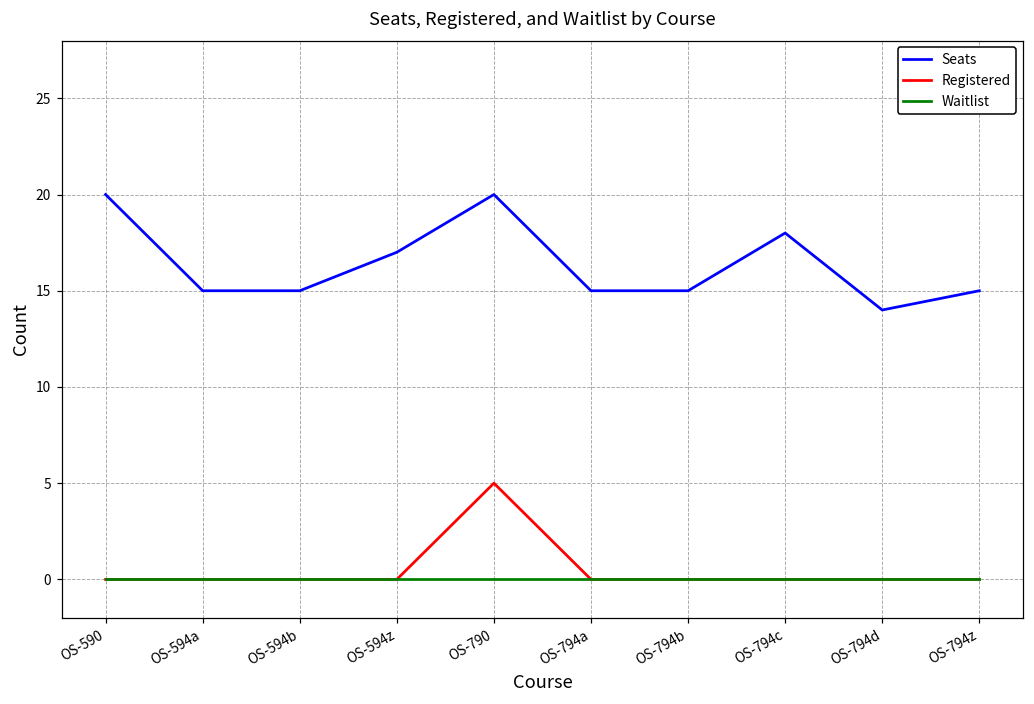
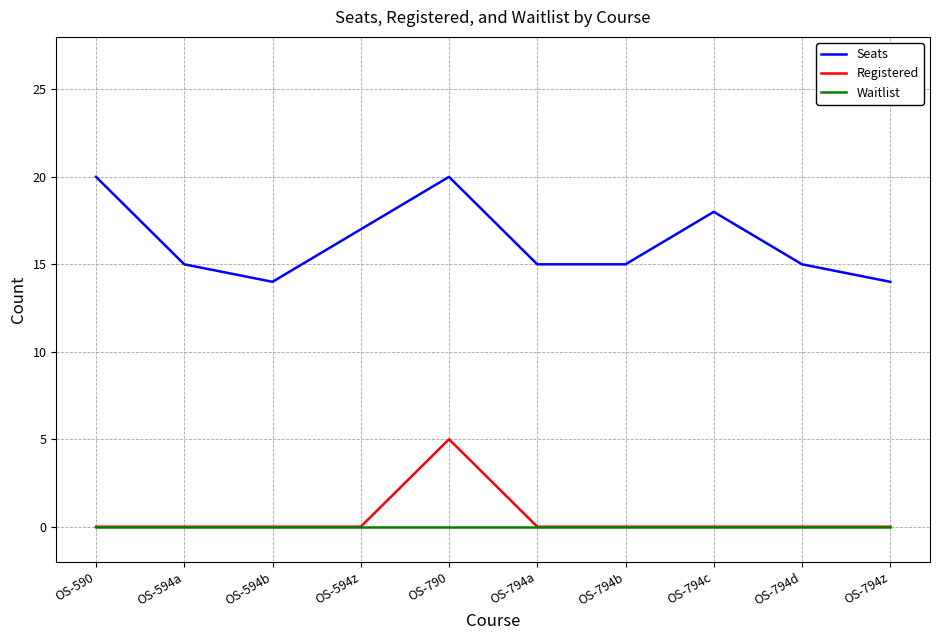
  {
    "Seats": {
      "OS-590": 20,
      "OS-594a": 15,
-     "OS-594b": 15,
+     "OS-594b": 14,
      "OS-594z": 17,
      "OS-790": 20,
      "OS-794a": 15,
      "OS-794b": 15,
      "OS-794c": 18,
-     "OS-794d": 14,
-     "OS-794z": 15
+     "OS-794d": 15,
+     "OS-794z": 14
    },
    "Registered": {
      "OS-790": 5
    },
    "Waitlist": {
      "OS-790": 0
    }
  }
